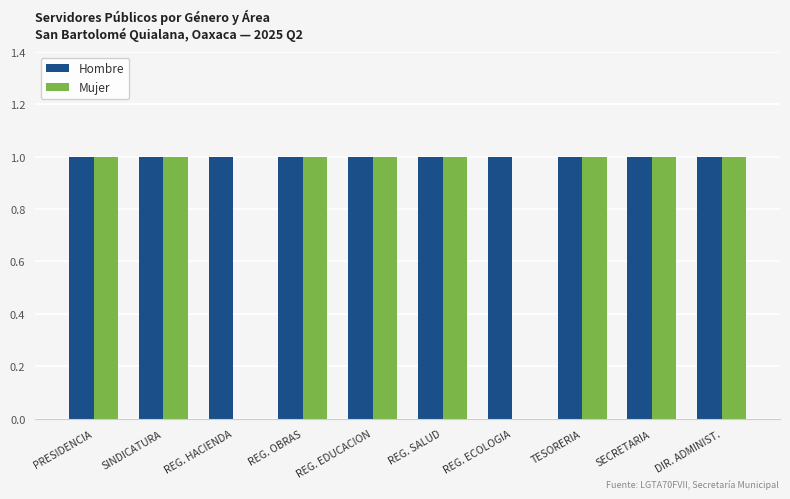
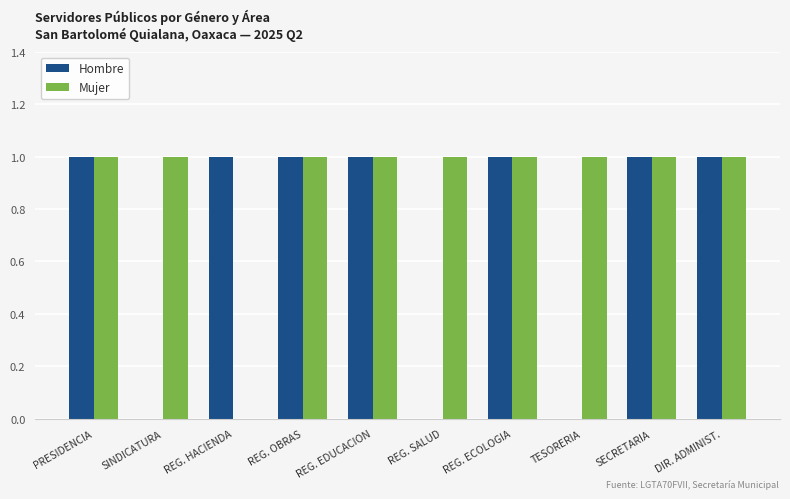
  {
    "Hombre": {
      "PRESIDENCIA": 1,
-     "SINDICATURA": 1,
+     "SINDICATURA": 0,
      "REG. HACIENDA": 1,
      "REG. OBRAS": 1,
      "REG. EDUCACION": 1,
-     "REG. SALUD": 1,
+     "REG. SALUD": 0,
      "REG. ECOLOGIA": 1,
-     "TESORERIA": 1,
+     "TESORERIA": 0,
      "SECRETARIA": 1,
      "DIR. ADMINIST.": 1
    },
    "Mujer": {
      "PRESIDENCIA": 1,
      "SINDICATURA": 1,
      "REG. HACIENDA": 0,
      "REG. OBRAS": 1,
      "REG. EDUCACION": 1,
      "REG. SALUD": 1,
-     "REG. ECOLOGIA": 0,
+     "REG. ECOLOGIA": 1,
      "TESORERIA": 1,
      "SECRETARIA": 1,
      "DIR. ADMINIST.": 1
    }
  }
